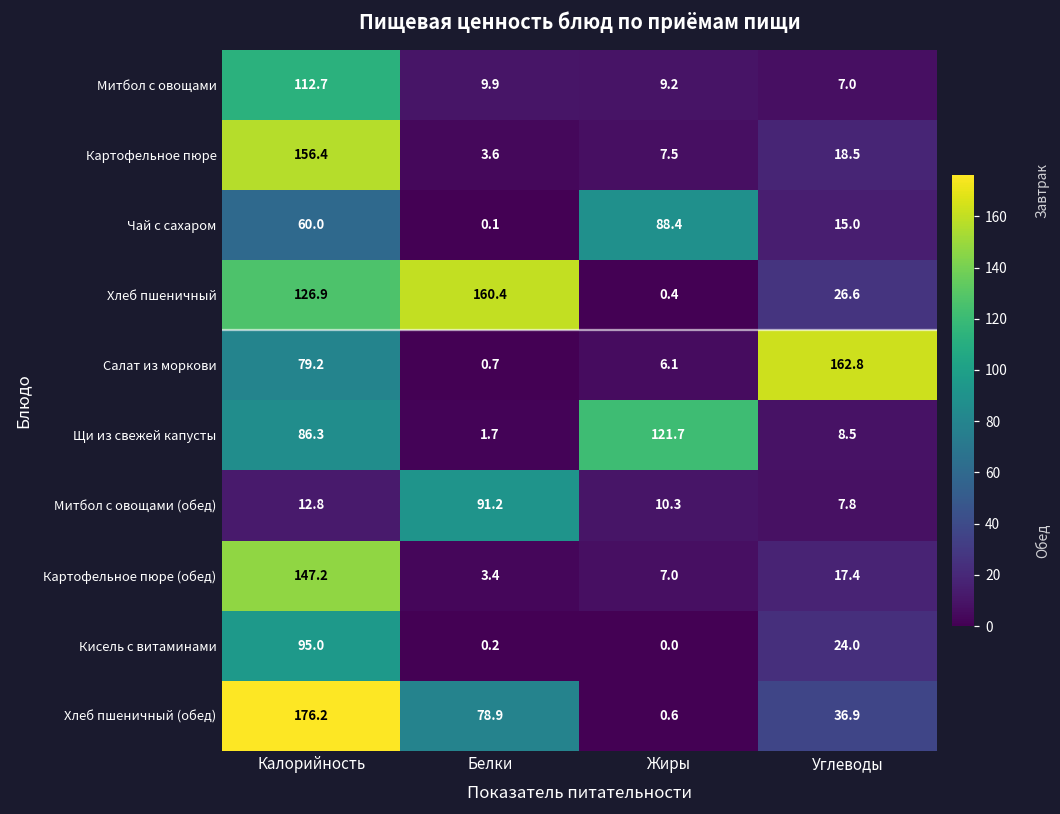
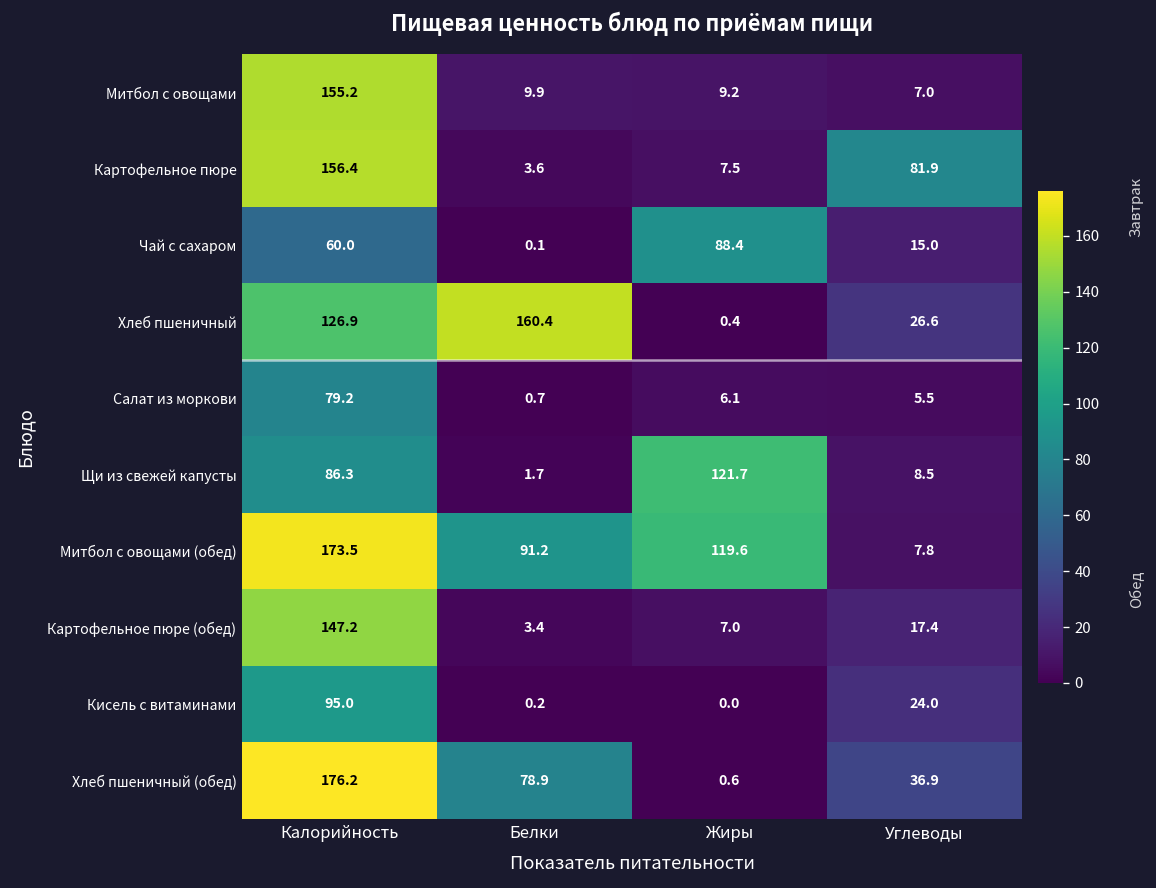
  {
    "Митбол с овощами": {
-     "Калорийность": 112.7,
+     "Калорийность": 155.2,
      "Белки": 9.9,
      "Жиры": 9.2,
      "Углеводы": 7.0
    },
    "Картофельное пюре": {
      "Калорийность": 156.4,
      "Белки": 3.6,
      "Жиры": 7.5,
-     "Углеводы": 18.5
+     "Углеводы": 81.9
    },
    "Чай с сахаром": {
      "Калорийность": 60.0,
      "Белки": 0.1,
      "Жиры": 88.4,
      "Углеводы": 15.0
    },
    "Хлеб пшеничный": {
      "Калорийность": 126.9,
      "Белки": 160.4,
      "Жиры": 0.4,
      "Углеводы": 26.6
    },
    "Салат из моркови": {
      "Калорийность": 79.2,
      "Белки": 0.7,
      "Жиры": 6.1,
-     "Углеводы": 162.8
+     "Углеводы": 5.5
    },
    "Щи из свежей капусты": {
      "Калорийность": 86.3,
      "Белки": 1.7,
      "Жиры": 121.7,
      "Углеводы": 8.5
    },
    "Митбол с овощами (обед)": {
-     "Калорийность": 12.8,
+     "Калорийность": 173.5,
      "Белки": 91.2,
-     "Жиры": 10.3,
+     "Жиры": 119.6,
      "Углеводы": 7.8
    },
    "Картофельное пюре (обед)": {
      "Калорийность": 147.2,
      "Белки": 3.4,
      "Жиры": 7.0,
      "Углеводы": 17.4
    },
    "Кисель с витаминами": {
      "Калорийность": 95.0,
      "Белки": 0.2,
      "Жиры": 0.0,
      "Углеводы": 24.0
    },
    "Хлеб пшеничный (обед)": {
      "Калорийность": 176.2,
      "Белки": 78.9,
      "Жиры": 0.6,
      "Углеводы": 36.9
    }
  }
